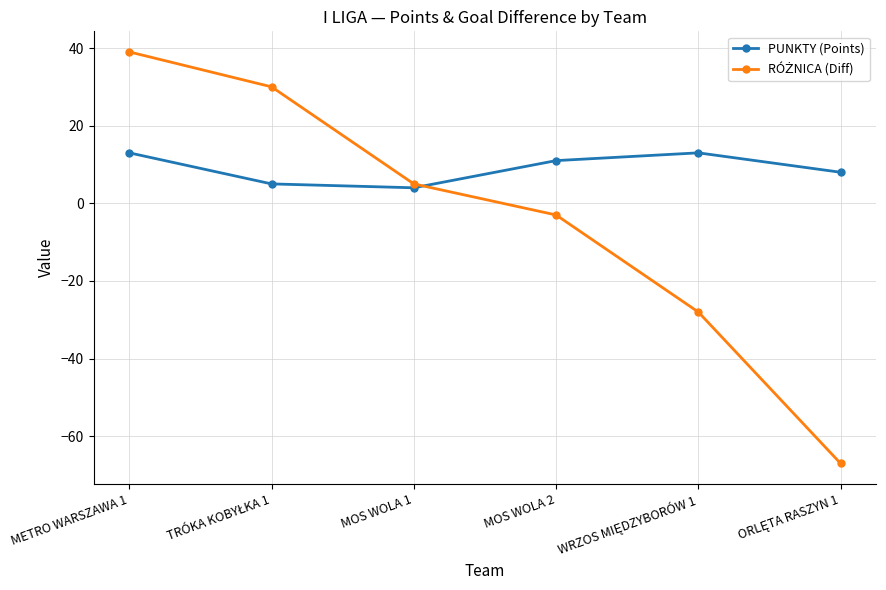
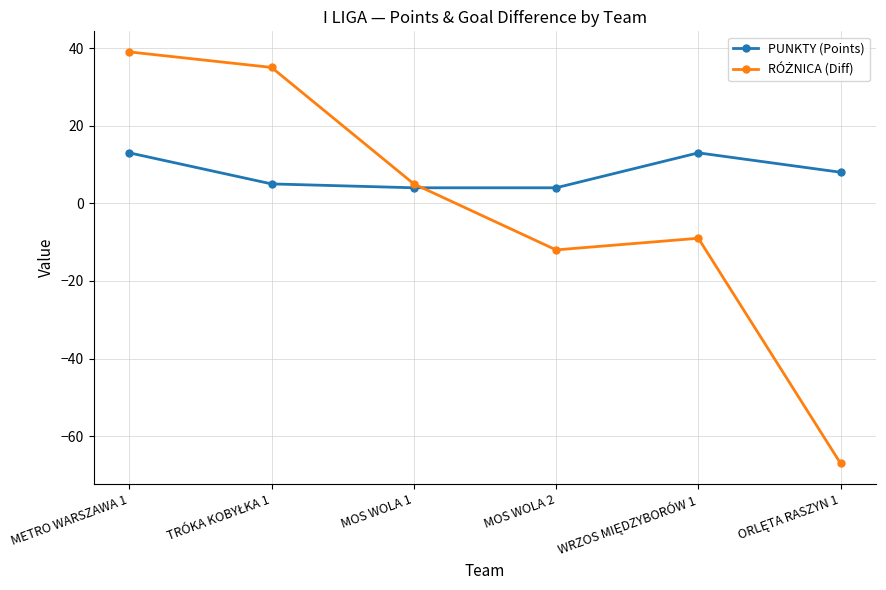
  {
    "PUNKTY (Points)": {
      "METRO WARSZAWA 1": 13,
      "TRÓKA KOBYŁKA 1": 5,
      "MOS WOLA 1": 4,
-     "MOS WOLA 2": 11,
+     "MOS WOLA 2": 4,
      "WRZOS MIĘDZYBORÓW 1": 13,
      "ORLĘTA RASZYN 1": 8
    },
    "RÓŻNICA (Diff)": {
      "METRO WARSZAWA 1": 39,
-     "TRÓKA KOBYŁKA 1": 30,
+     "TRÓKA KOBYŁKA 1": 35,
      "MOS WOLA 1": 5,
-     "MOS WOLA 2": -3,
-     "WRZOS MIĘDZYBORÓW 1": -28,
+     "MOS WOLA 2": -12,
+     "WRZOS MIĘDZYBORÓW 1": -9,
      "ORLĘTA RASZYN 1": -67
    }
  }
